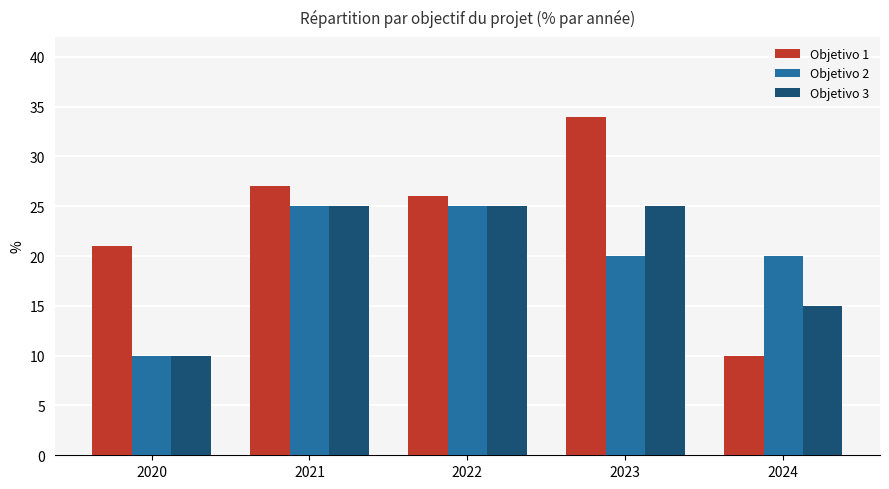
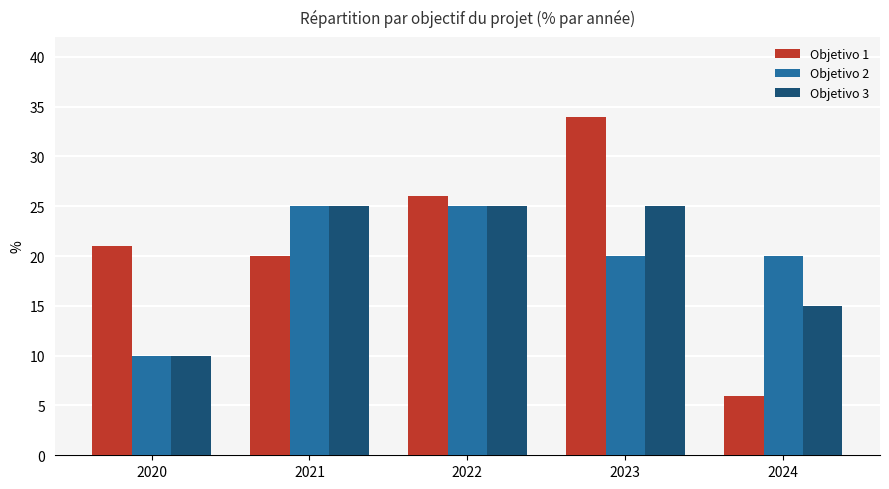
  {
    "Objetivo 1": {
      "2020": 21,
-     "2021": 27,
+     "2021": 20,
      "2022": 26,
      "2023": 34,
-     "2024": 10
+     "2024": 6
    }
  }
